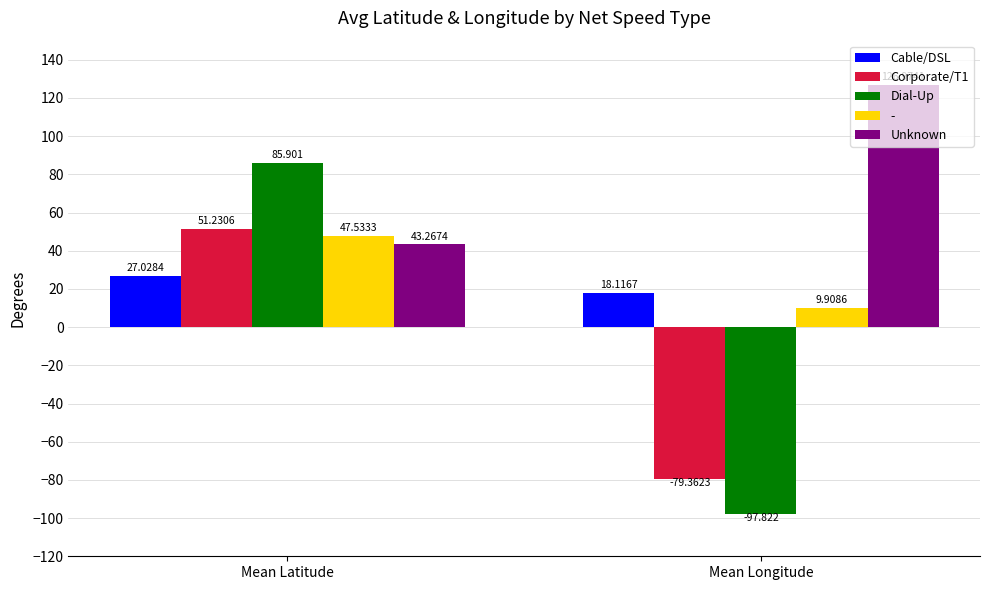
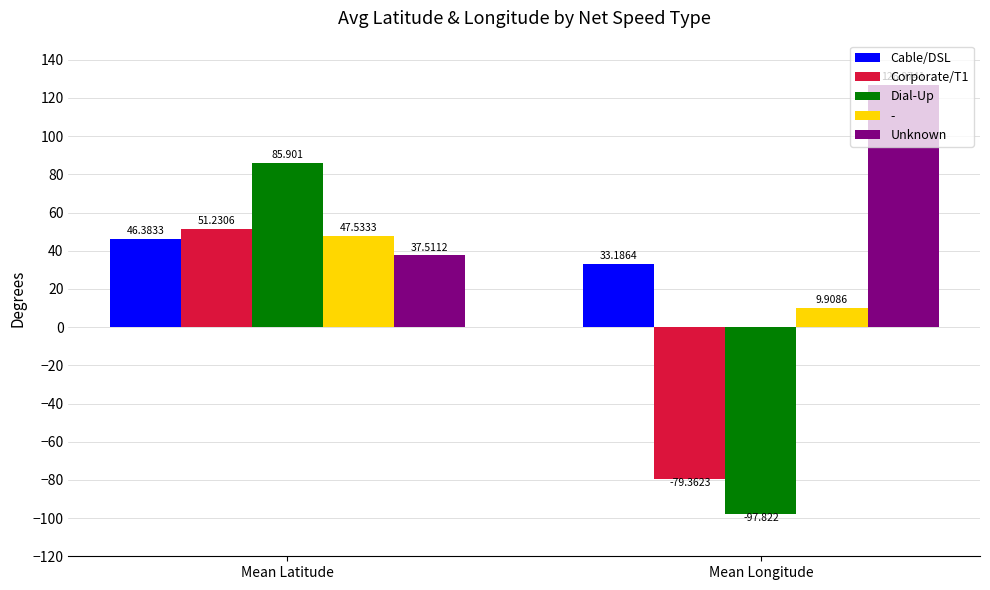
  {
    "Cable/DSL": {
-     "Mean Latitude": 27.0284,
-     "Mean Longitude": 18.1167
+     "Mean Latitude": 46.3833,
+     "Mean Longitude": 33.1864
    },
    "Corporate/T1": {
      "Mean Latitude": 51.2306,
      "Mean Longitude": -79.3623
    },
    "Dial-Up": {
      "Mean Latitude": 85.901,
      "Mean Longitude": -97.822
    },
    "-": {
      "Mean Latitude": 47.5333,
      "Mean Longitude": 9.9086
    },
    "Unknown": {
-     "Mean Latitude": 43.2674
+     "Mean Latitude": 37.5112
    }
  }
